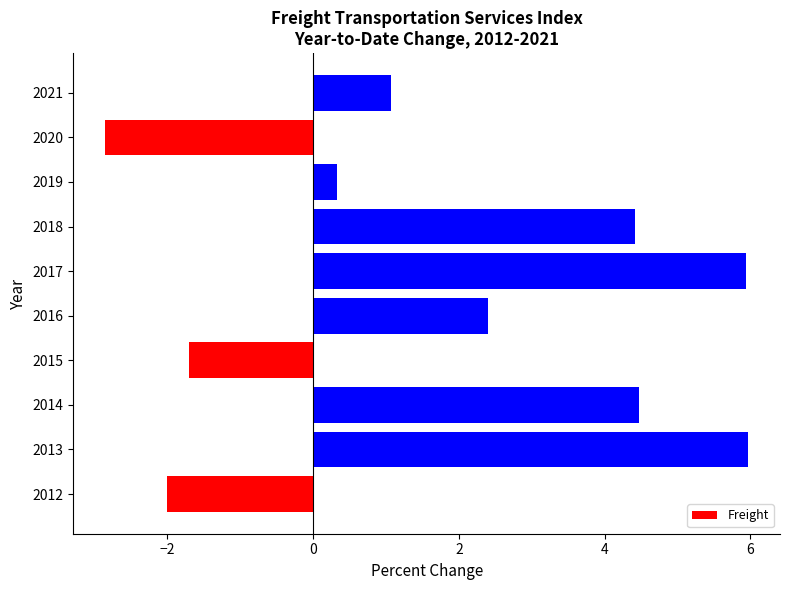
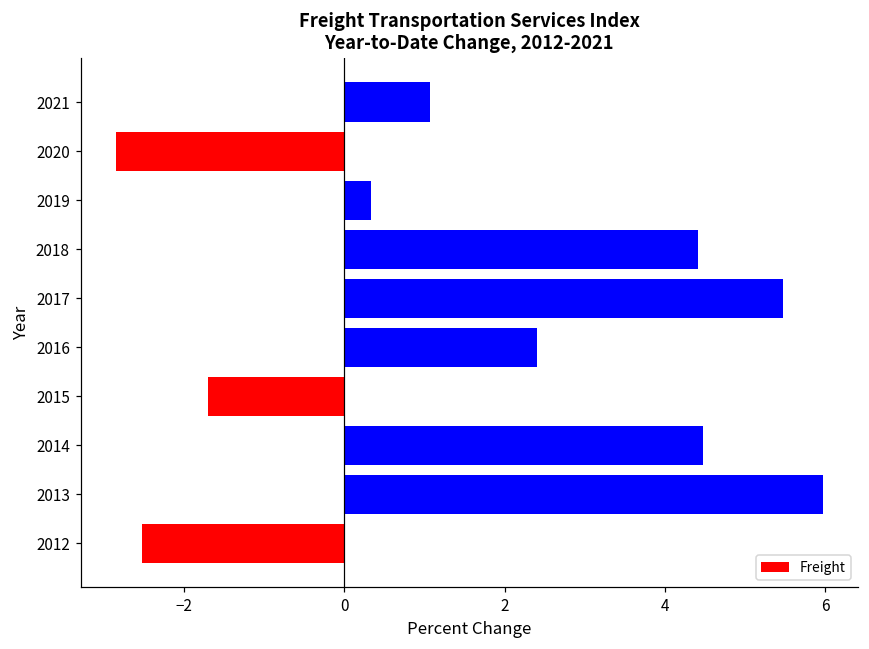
  {
    "2021": 1.1,
    "2020": -2.9,
    "2019": 0.3,
    "2018": 4.4,
-   "2017": 5.9,
+   "2017": 5.5,
    "2016": 2.4,
    "2015": -1.7,
    "2014": 4.5,
    "2013": 6.0,
-   "2012": -2.0
+   "2012": -2.5
  }
